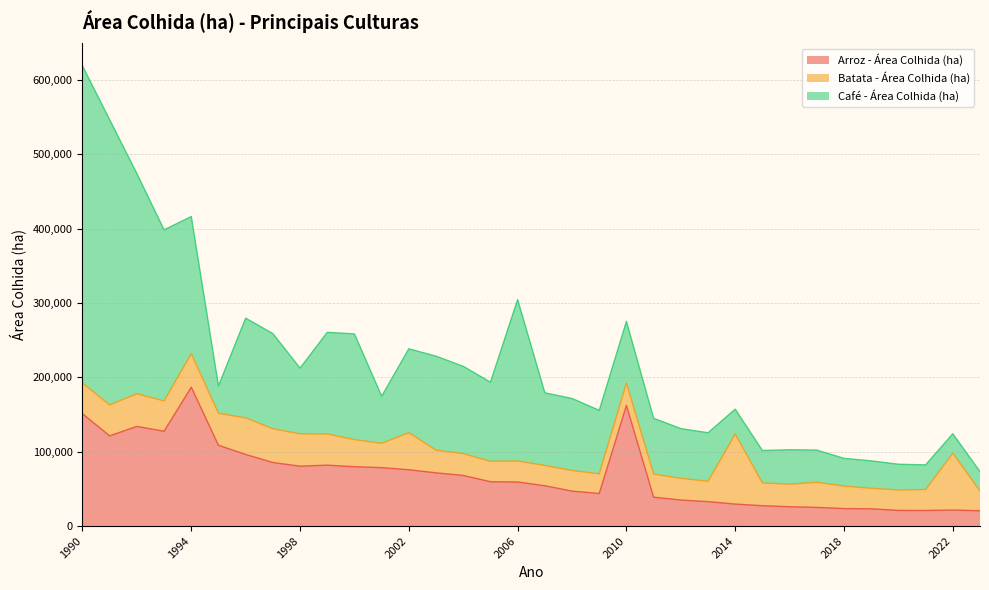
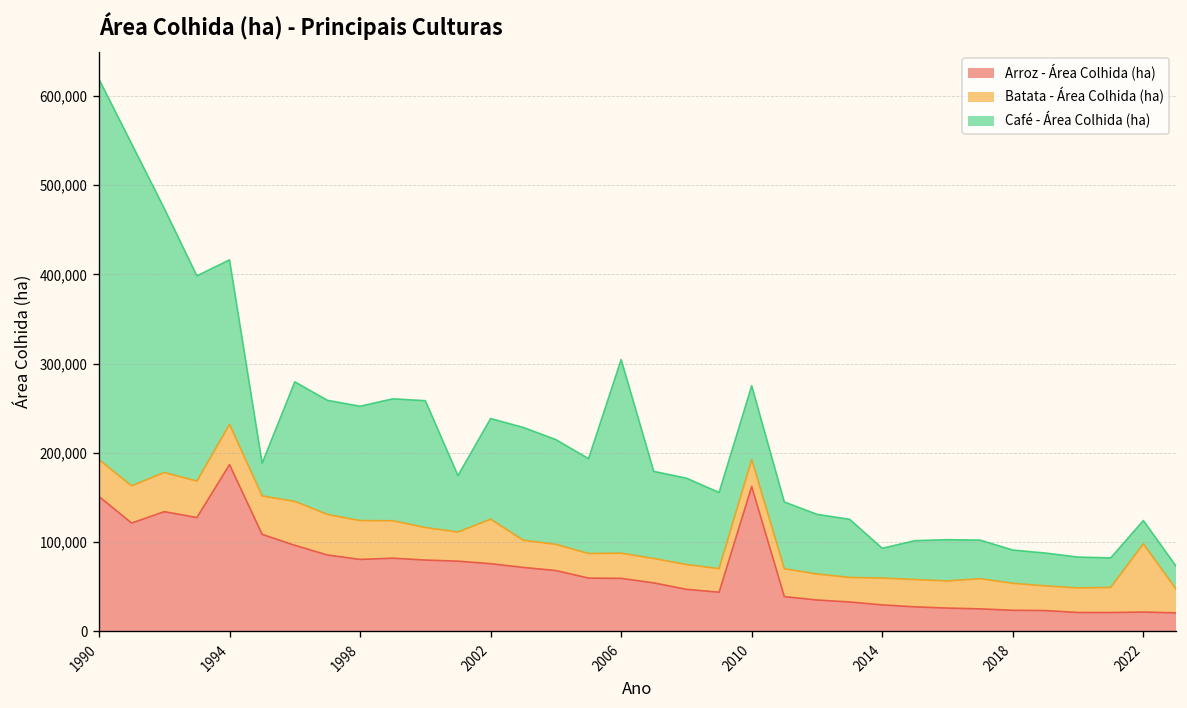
  {
    "Arroz - Área Colhida (ha)": {
      "1990": "150,000",
      "1994": "190,000",
      "1998": "80,000",
      "2002": "80,000",
      "2006": "60,000",
      "2010": "160,000",
      "2014": "30,000",
      "2018": "20,000",
      "2022": "20,000"
    },
    "Batata - Área Colhida (ha)": {
      "1990": "40,000",
      "1994": "50,000",
      "1998": "40,000",
      "2002": "50,000",
      "2006": "30,000",
      "2010": "30,000",
-     "2014": "90,000",
+     "2014": "30,000",
      "2018": "30,000",
      "2022": "80,000"
    },
    "Café - Área Colhida (ha)": {
      "1990": "430,000",
      "1994": "180,000",
-     "1998": "90,000",
+     "1998": "130,000",
      "2002": "110,000",
      "2006": "220,000",
      "2010": "80,000",
      "2014": "30,000",
      "2018": "40,000",
      "2022": "30,000"
    }
  }
